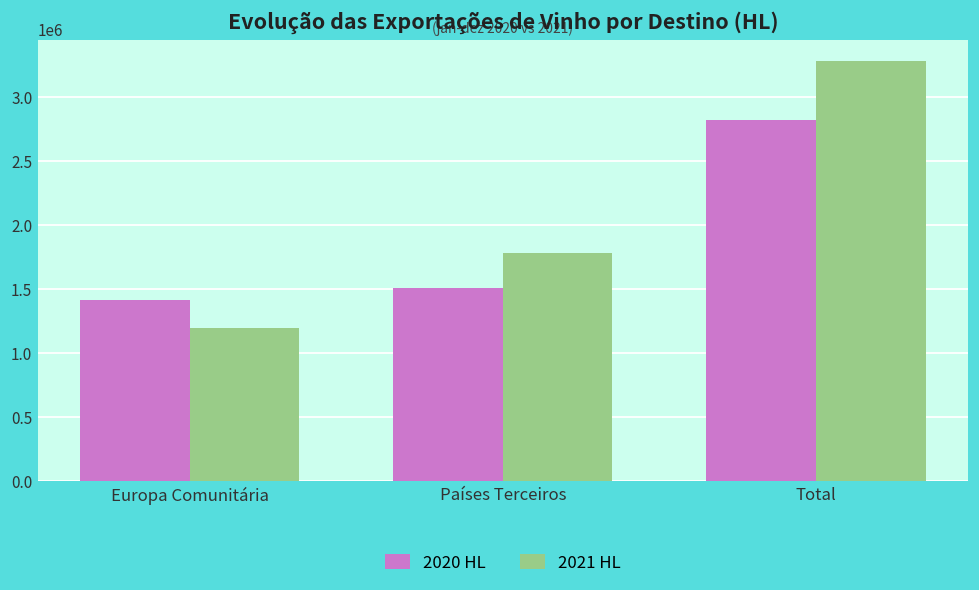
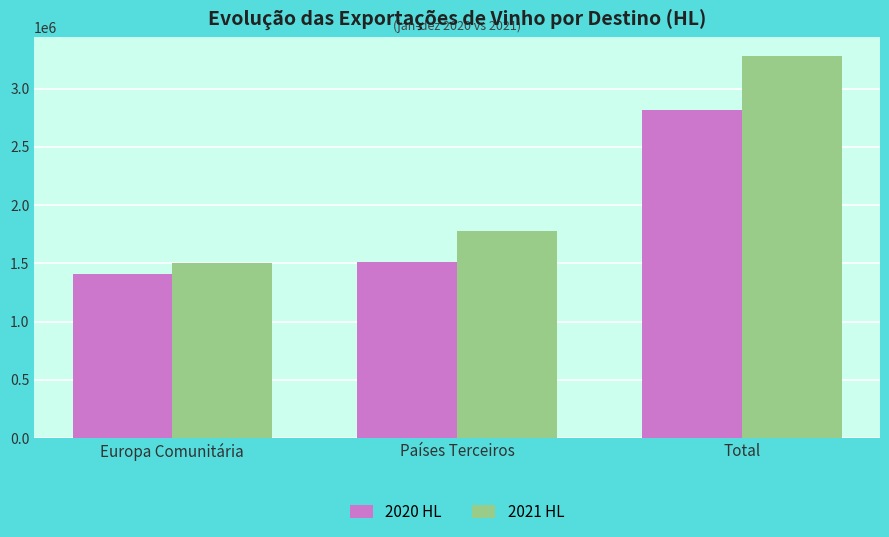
  {
    "2020 HL": {
      "Europa Comunitária": 1410000,
      "Países Terceiros": 1510000,
      "Total": 2820000
    },
    "2021 HL": {
-     "Europa Comunitária": 1200000,
+     "Europa Comunitária": 1500000,
      "Países Terceiros": 1780000,
      "Total": 3280000
    }
  }
